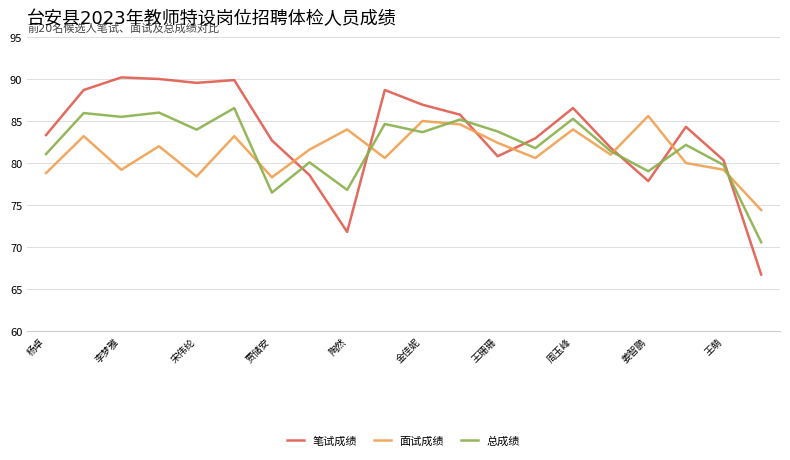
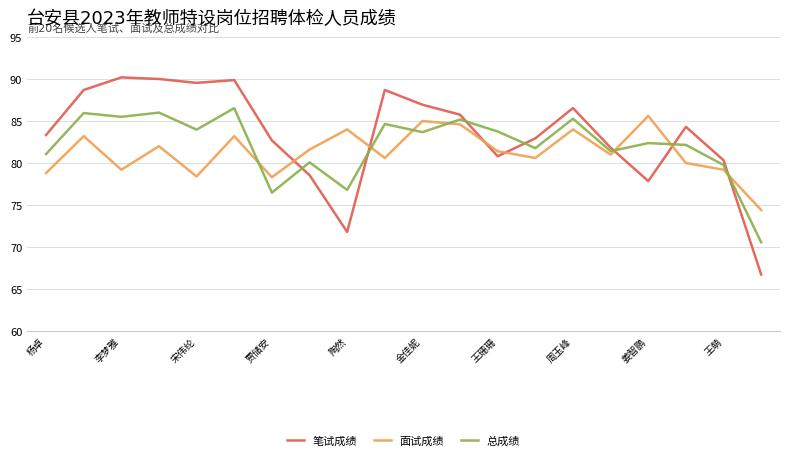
  {
    "笔试成绩": {
      "杨卓": 83,
      "李梦雅": 90,
      "宋伟纶": 90,
      "贾储安": 83,
      "陶然": 72,
      "金佳妮": 87,
      "王珊珊": 81,
      "周玉峰": 87,
      "姜智鹏": 78,
      "王萌": 80
    },
    "面试成绩": {
      "杨卓": 79,
      "李梦雅": 79,
      "宋伟纶": 78,
      "贾储安": 78,
      "陶然": 84,
      "金佳妮": 85,
-     "王珊珊": 82,
+     "王珊珊": 81,
      "周玉峰": 84,
      "姜智鹏": 86,
      "王萌": 79
    },
    "总成绩": {
      "杨卓": 81,
      "李梦雅": 85,
      "宋伟纶": 84,
      "贾储安": 76,
      "陶然": 77,
      "金佳妮": 84,
      "王珊珊": 84,
      "周玉峰": 85,
-     "姜智鹏": 79,
+     "姜智鹏": 82,
      "王萌": 80
    }
  }
